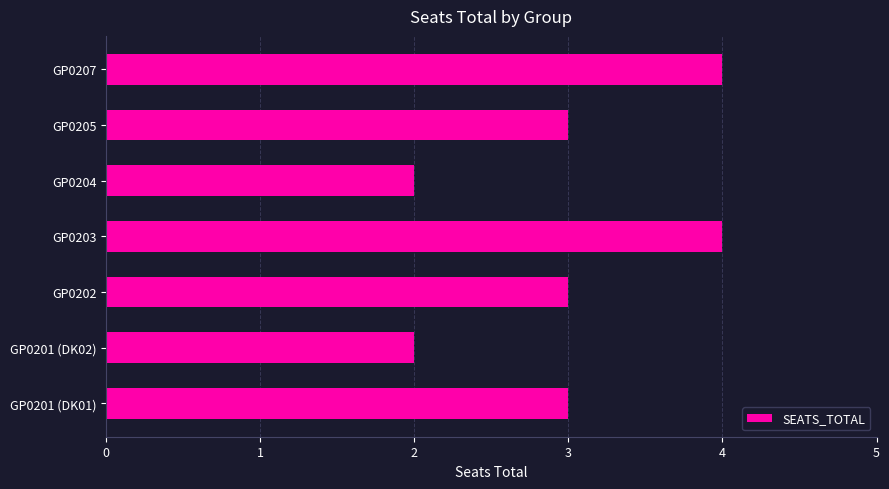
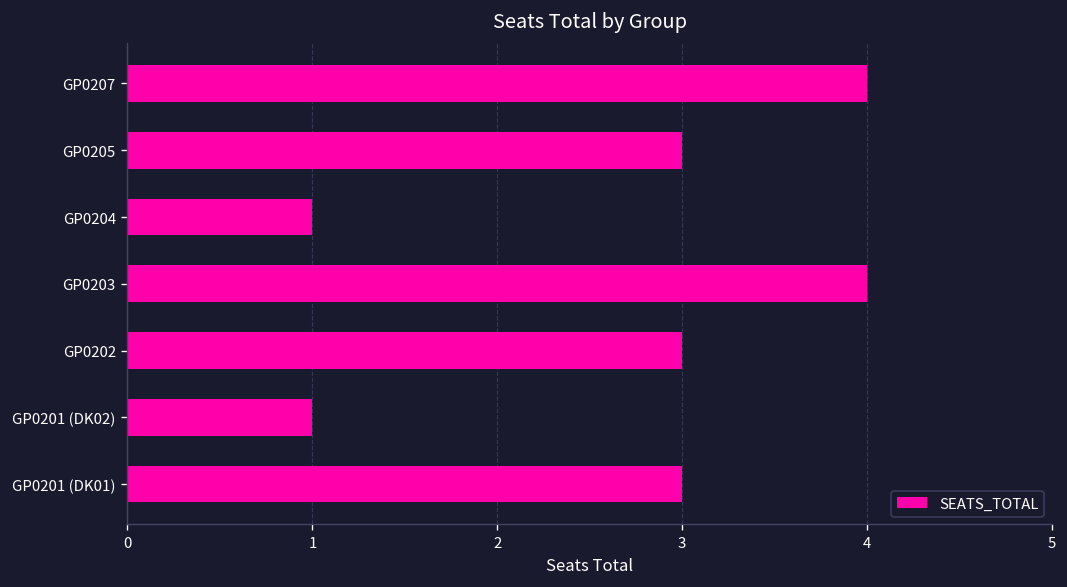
  {
    "GP0207": 4,
    "GP0205": 3,
-   "GP0204": 2,
+   "GP0204": 1,
    "GP0203": 4,
    "GP0202": 3,
-   "GP0201 (DK02)": 2,
+   "GP0201 (DK02)": 1,
    "GP0201 (DK01)": 3
  }
